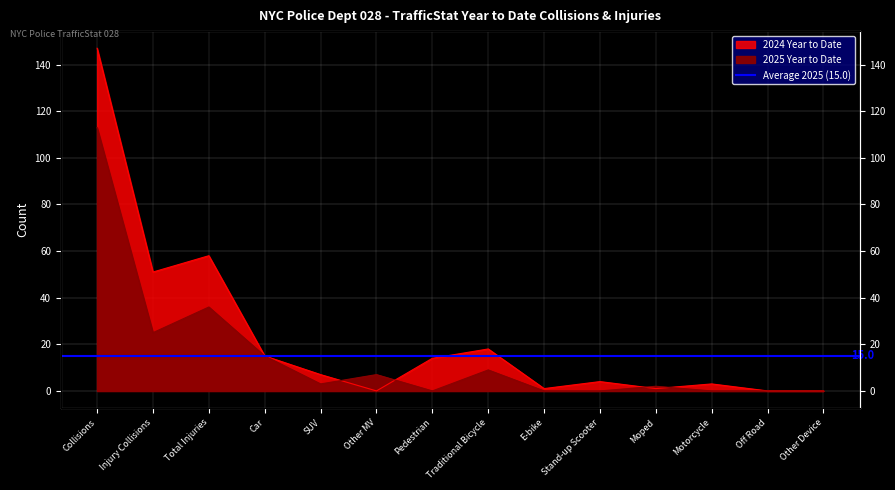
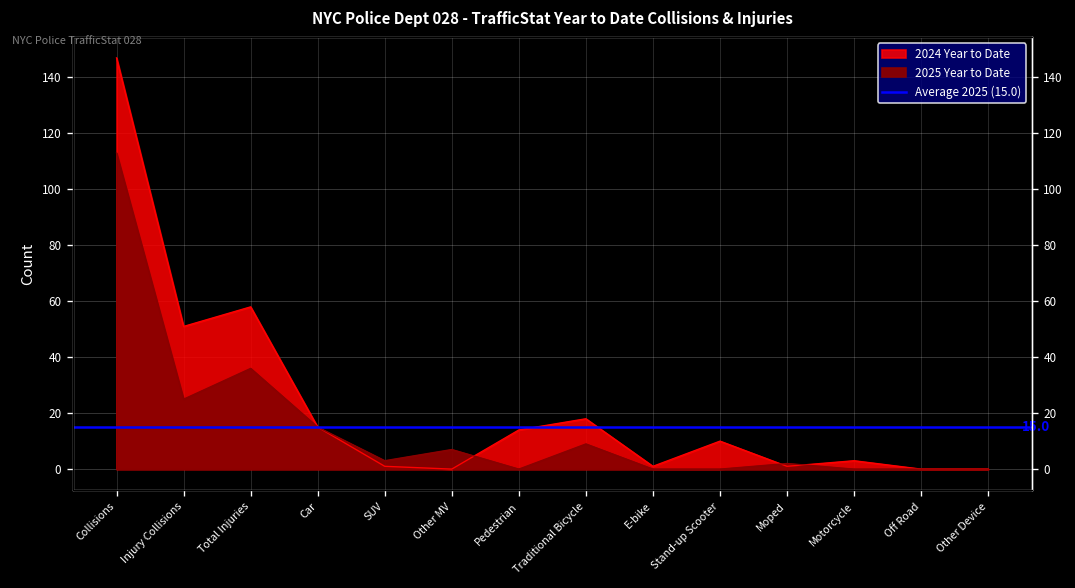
  {
    "2024 Year to Date": {
      "Collisions": 147,
      "Injury Collisions": 51,
      "Total Injuries": 58,
-     "SUV": 7,
+     "SUV": 1,
      "Other MV": 0,
      "Pedestrian": 14,
      "Traditional Bicycle": 18,
-     "Stand-up Scooter": 4,
+     "Stand-up Scooter": 10,
      "Motorcycle": 3
    },
    "2025 Year to Date": {
      "Collisions": 113,
      "Injury Collisions": 25,
      "Total Injuries": 36,
      "SUV": 3,
      "Other MV": 7,
      "Pedestrian": 0,
      "Traditional Bicycle": 9,
      "Stand-up Scooter": 0,
      "Motorcycle": 0
    }
  }
